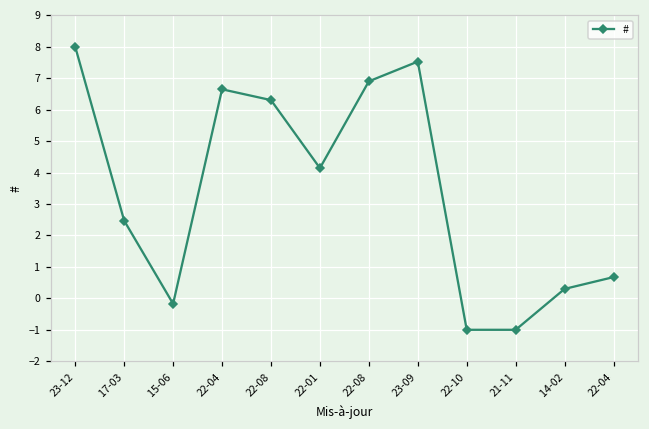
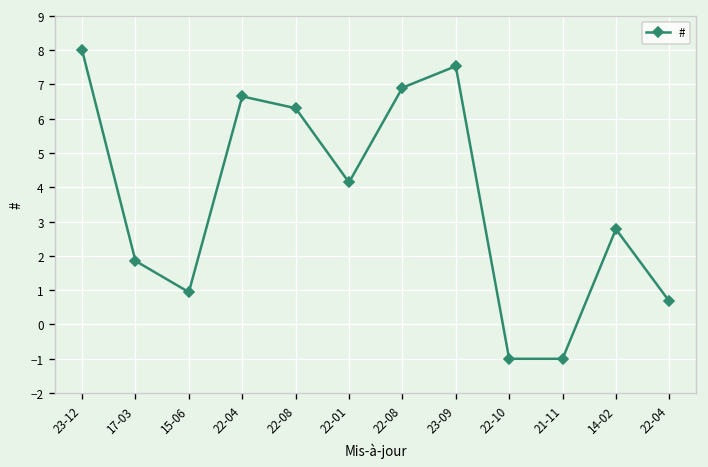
  {
    "23-12": 8.0,
-   "17-03": 2.5,
-   "15-06": -0.2,
+   "17-03": 1.9,
+   "15-06": 0.9,
    "22-01": 4.1,
    "23-09": 7.5,
    "22-10": -1.0,
    "21-11": -1.0,
-   "14-02": 0.3
+   "14-02": 2.8
  }
